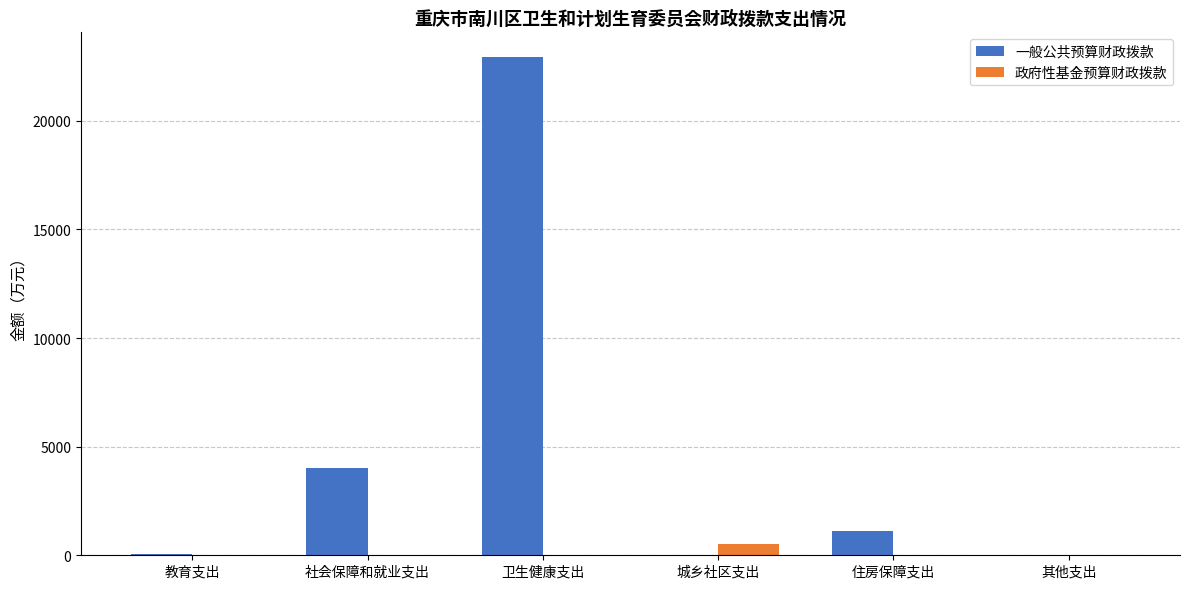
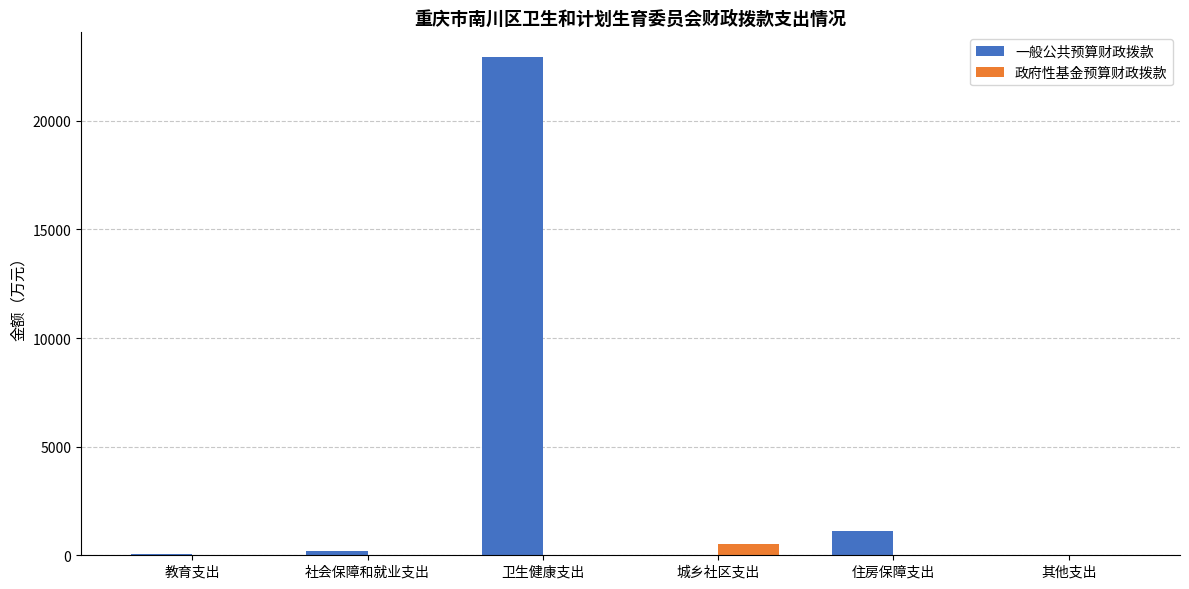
  {
    "一般公共预算财政拨款": {
-     "社会保障和就业支出": 4000,
+     "社会保障和就业支出": 200,
      "卫生健康支出": 22900,
      "城乡社区支出": 0,
      "住房保障支出": 1100,
      "其他支出": 0
    },
    "政府性基金预算财政拨款": {
      "教育支出": 0,
      "社会保障和就业支出": 0,
      "卫生健康支出": 0,
      "城乡社区支出": 500,
      "住房保障支出": 0,
      "其他支出": 0
    }
  }
